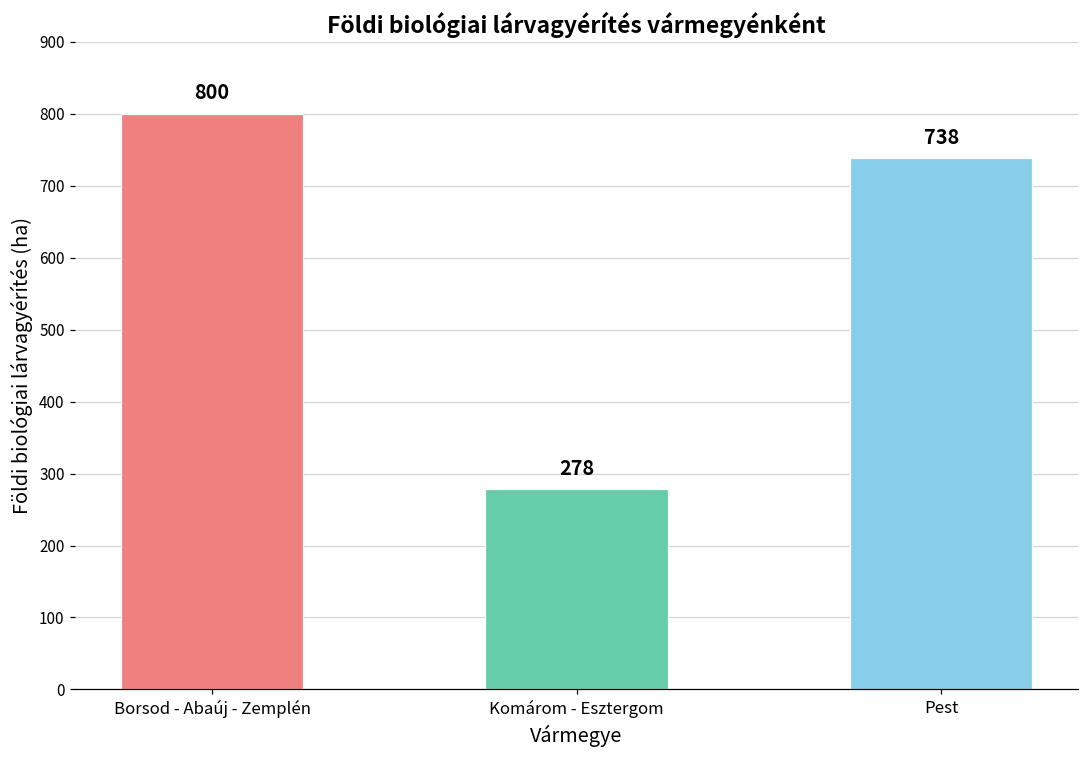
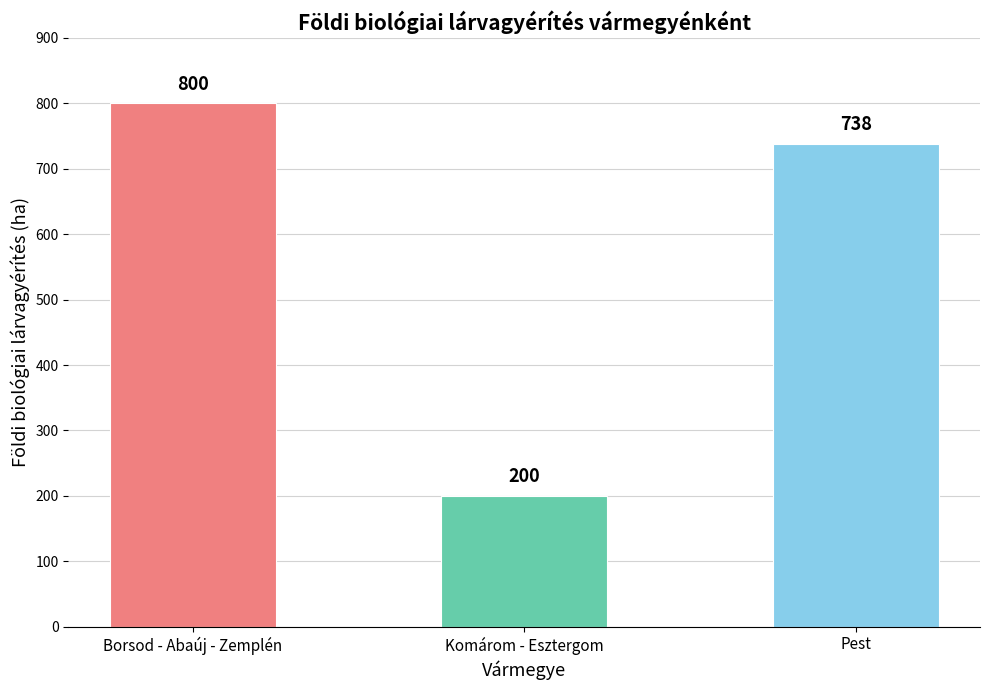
  {
    "Borsod - Abaúj - Zemplén": 800,
-   "Komárom - Esztergom": 278,
+   "Komárom - Esztergom": 200,
    "Pest": 738
  }
